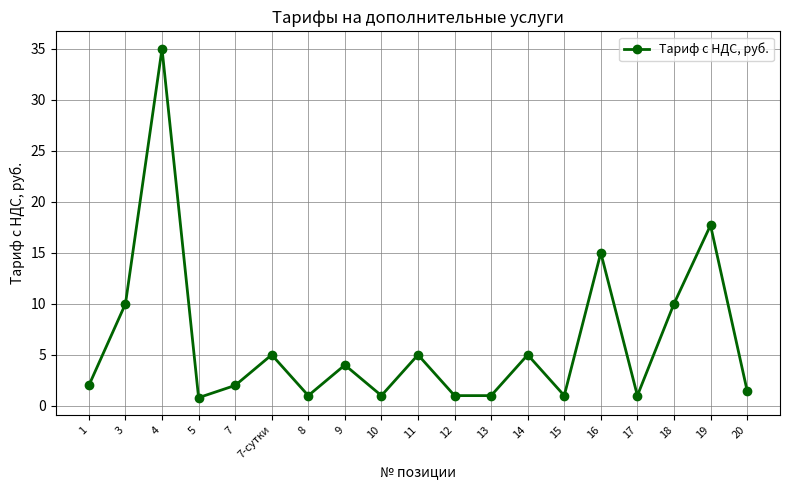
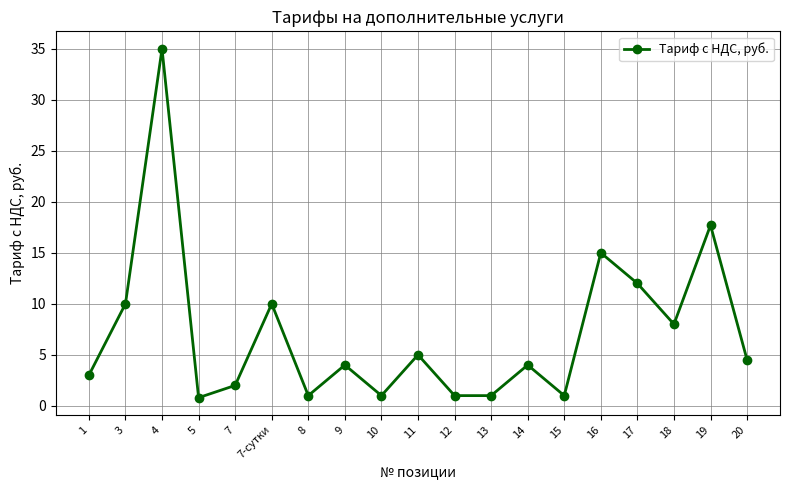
  {
-   "1": 2,
+   "1": 3,
    "3": 10.0,
    "4": 35.0,
    "5": 0.8,
    "7": 2.0,
-   "7-сутки": 5,
+   "7-сутки": 10,
    "8": 1.0,
    "9": 4.0,
    "10": 1.0,
    "11": 5.0,
    "12": 1.0,
    "13": 1.0,
-   "14": 5,
+   "14": 4,
    "15": 1.0,
    "16": 15.0,
-   "17": 1,
-   "18": 10,
+   "17": 12,
+   "18": 8,
    "19": 17.7,
-   "20": 1.5
+   "20": 4.5
  }
